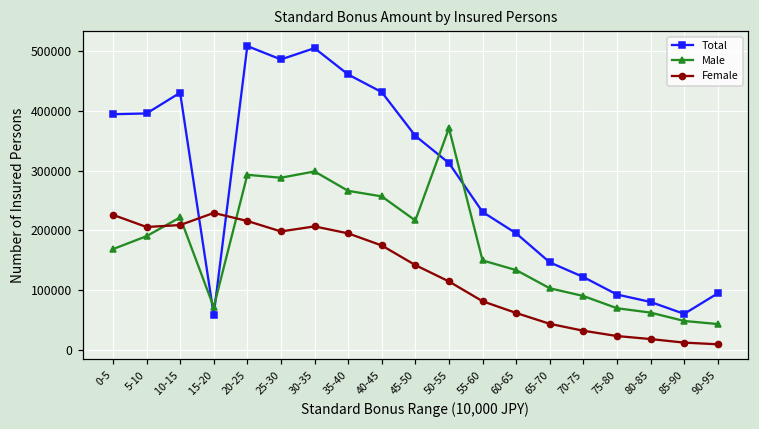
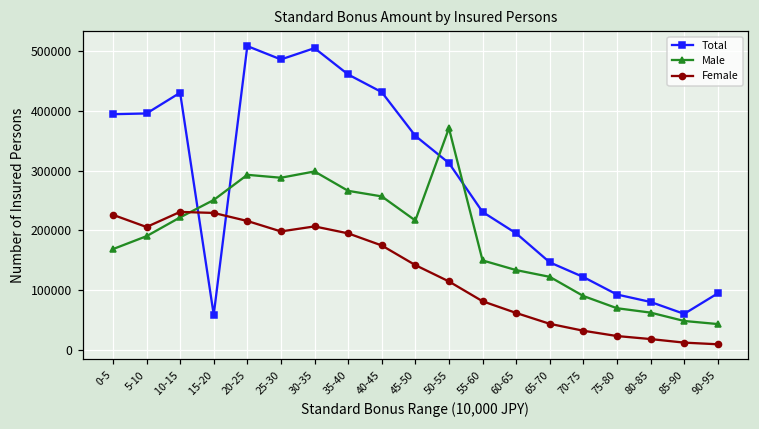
  {
    "Total": {
      "0-5": 390000,
      "5-10": 400000,
      "10-15": 430000,
      "15-20": 60000,
      "20-25": 510000,
      "25-30": 490000,
      "30-35": 510000,
      "35-40": 460000,
      "40-45": 430000,
      "45-50": 360000,
      "50-55": 310000,
      "55-60": 230000,
      "60-65": 200000,
      "65-70": 150000,
      "70-75": 120000,
      "75-80": 90000,
      "80-85": 80000,
      "85-90": 60000,
      "90-95": 90000
    },
    "Male": {
      "0-5": 170000,
      "5-10": 190000,
      "10-15": 220000,
-     "15-20": 70000,
+     "15-20": 250000,
      "20-25": 290000,
      "25-30": 290000,
      "30-35": 300000,
      "35-40": 270000,
      "40-45": 260000,
      "45-50": 220000,
      "50-55": 370000,
      "55-60": 150000,
      "60-65": 130000,
-     "65-70": 100000,
+     "65-70": 120000,
      "70-75": 90000,
      "75-80": 70000,
      "80-85": 60000,
      "85-90": 50000,
      "90-95": 40000
    },
    "Female": {
      "0-5": 230000,
      "5-10": 210000,
-     "10-15": 210000,
+     "10-15": 230000,
      "15-20": 230000,
      "20-25": 220000,
      "25-30": 200000,
      "30-35": 210000,
      "35-40": 200000,
      "40-45": 170000,
      "45-50": 140000,
      "50-55": 110000,
      "55-60": 80000,
      "60-65": 60000,
      "65-70": 40000,
      "70-75": 30000,
      "75-80": 20000,
      "80-85": 20000,
      "85-90": 10000,
      "90-95": 10000
    }
  }
